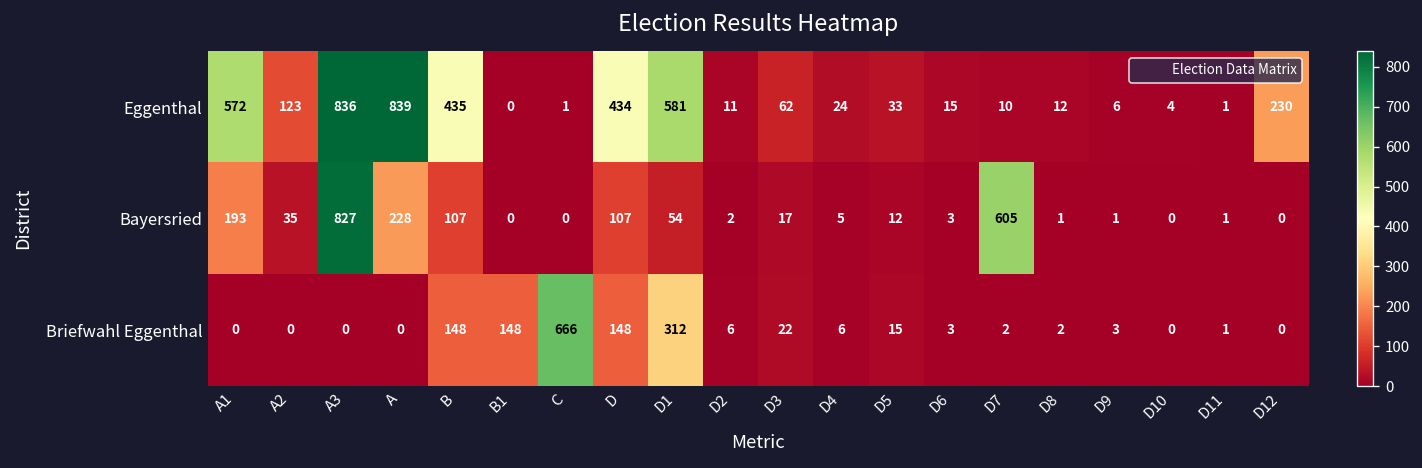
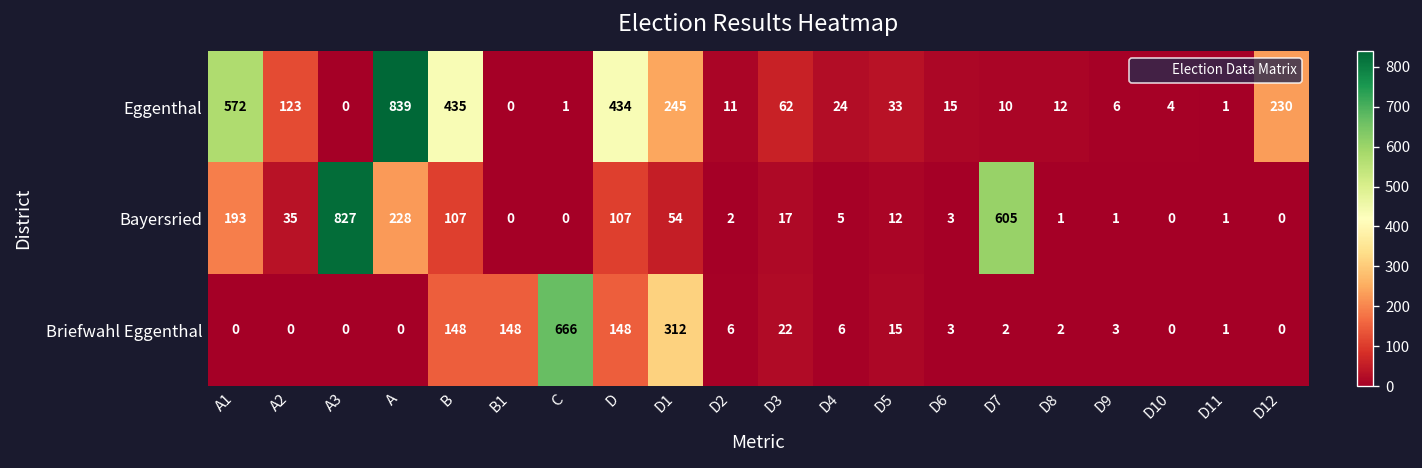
  {
    "Eggenthal": {
      "A1": 572,
      "A2": 123,
-     "A3": 836,
+     "A3": 0,
      "A": 839,
      "B": 435,
      "B1": 0,
      "C": 1,
      "D": 434,
-     "D1": 581,
+     "D1": 245,
      "D2": 11,
      "D3": 62,
      "D4": 24,
      "D5": 33,
      "D6": 15,
      "D7": 10,
      "D8": 12,
      "D9": 6,
      "D10": 4,
      "D11": 1,
      "D12": 230
    },
    "Bayersried": {
      "A1": 193,
      "A2": 35,
      "A3": 827,
      "A": 228,
      "B": 107,
      "B1": 0,
      "C": 0,
      "D": 107,
      "D1": 54,
      "D2": 2,
      "D3": 17,
      "D4": 5,
      "D5": 12,
      "D6": 3,
      "D7": 605,
      "D8": 1,
      "D9": 1,
      "D10": 0,
      "D11": 1,
      "D12": 0
    },
    "Briefwahl Eggenthal": {
      "A1": 0,
      "A2": 0,
      "A3": 0,
      "A": 0,
      "B": 148,
      "B1": 148,
      "C": 666,
      "D": 148,
      "D1": 312,
      "D2": 6,
      "D3": 22,
      "D4": 6,
      "D5": 15,
      "D6": 3,
      "D7": 2,
      "D8": 2,
      "D9": 3,
      "D10": 0,
      "D11": 1,
      "D12": 0
    }
  }
